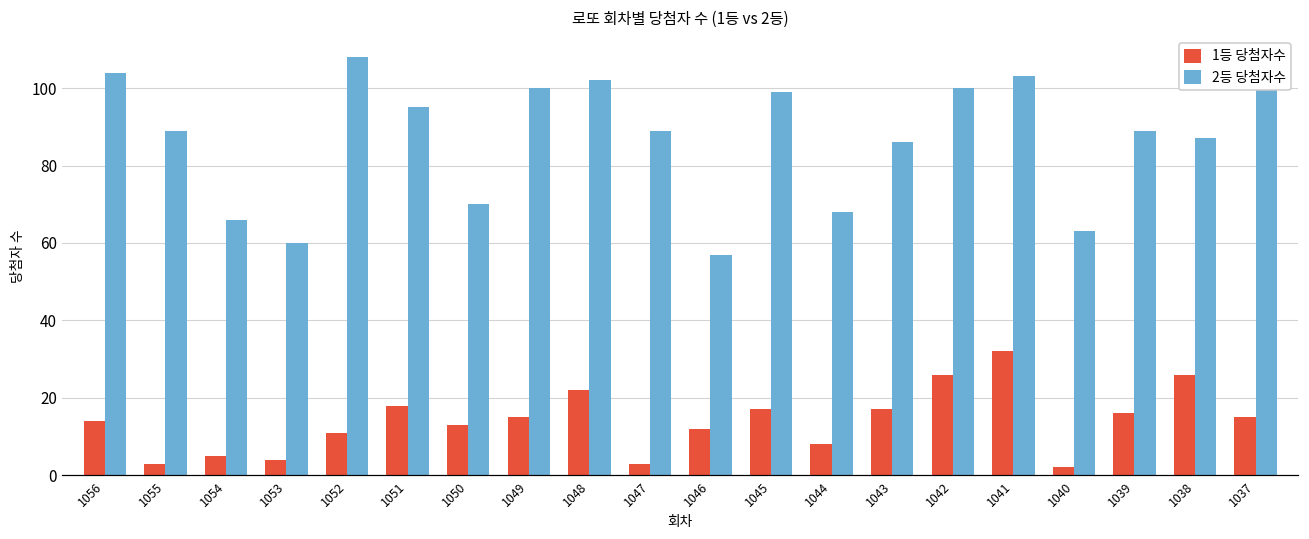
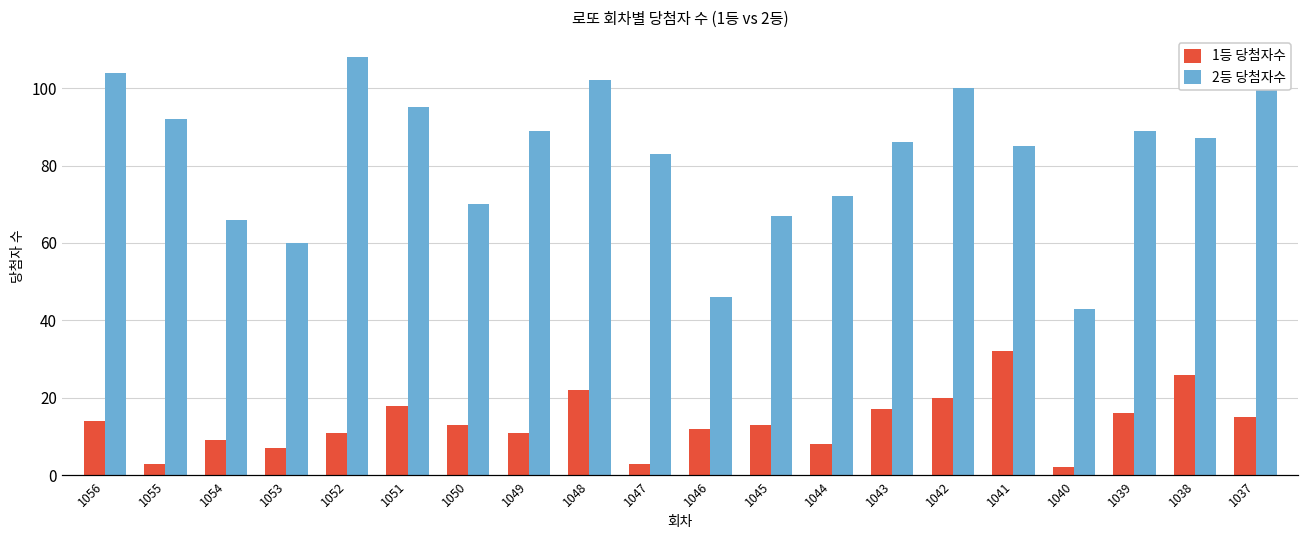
  {
    "1등 당첨자수": {
      "1056": 14,
      "1055": 3,
-     "1054": 5,
-     "1053": 4,
+     "1054": 9,
+     "1053": 7,
      "1052": 11,
      "1051": 18,
      "1050": 13,
-     "1049": 15,
+     "1049": 11,
      "1048": 22,
      "1047": 3,
      "1046": 12,
-     "1045": 17,
+     "1045": 13,
      "1044": 8,
      "1043": 17,
-     "1042": 26,
+     "1042": 20,
      "1041": 32,
      "1040": 2,
      "1039": 16,
      "1038": 26,
      "1037": 15
    },
    "2등 당첨자수": {
      "1056": 104,
-     "1055": 89,
+     "1055": 92,
      "1054": 66,
      "1053": 60,
      "1052": 108,
      "1051": 95,
      "1050": 70,
-     "1049": 100,
+     "1049": 89,
      "1048": 102,
-     "1047": 89,
-     "1046": 57,
-     "1045": 99,
-     "1044": 68,
+     "1047": 83,
+     "1046": 46,
+     "1045": 67,
+     "1044": 72,
      "1043": 86,
      "1042": 100,
-     "1041": 103,
-     "1040": 63,
+     "1041": 85,
+     "1040": 43,
      "1039": 89,
      "1038": 87
    }
  }
